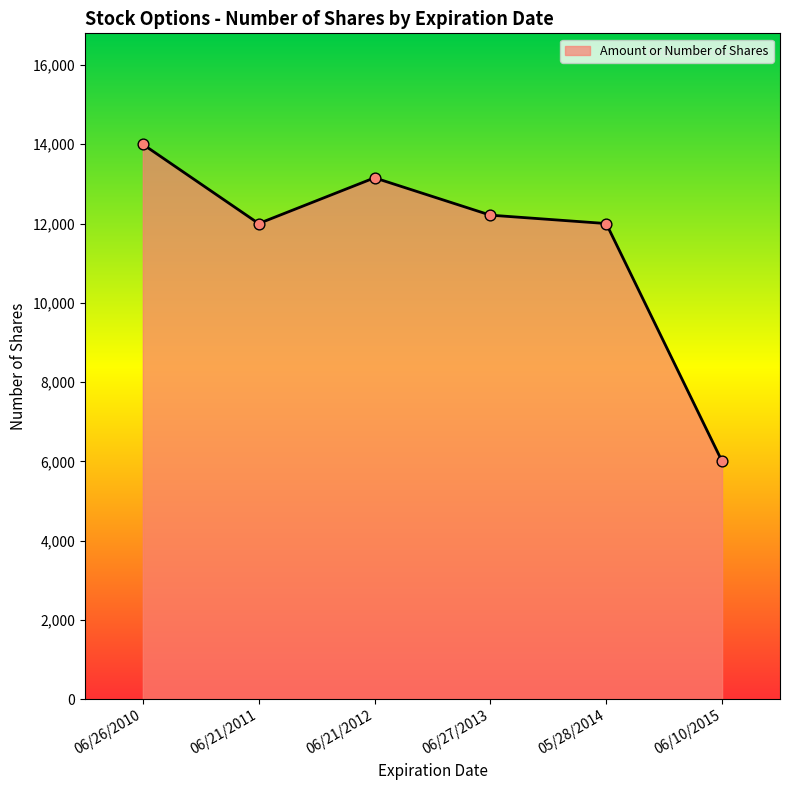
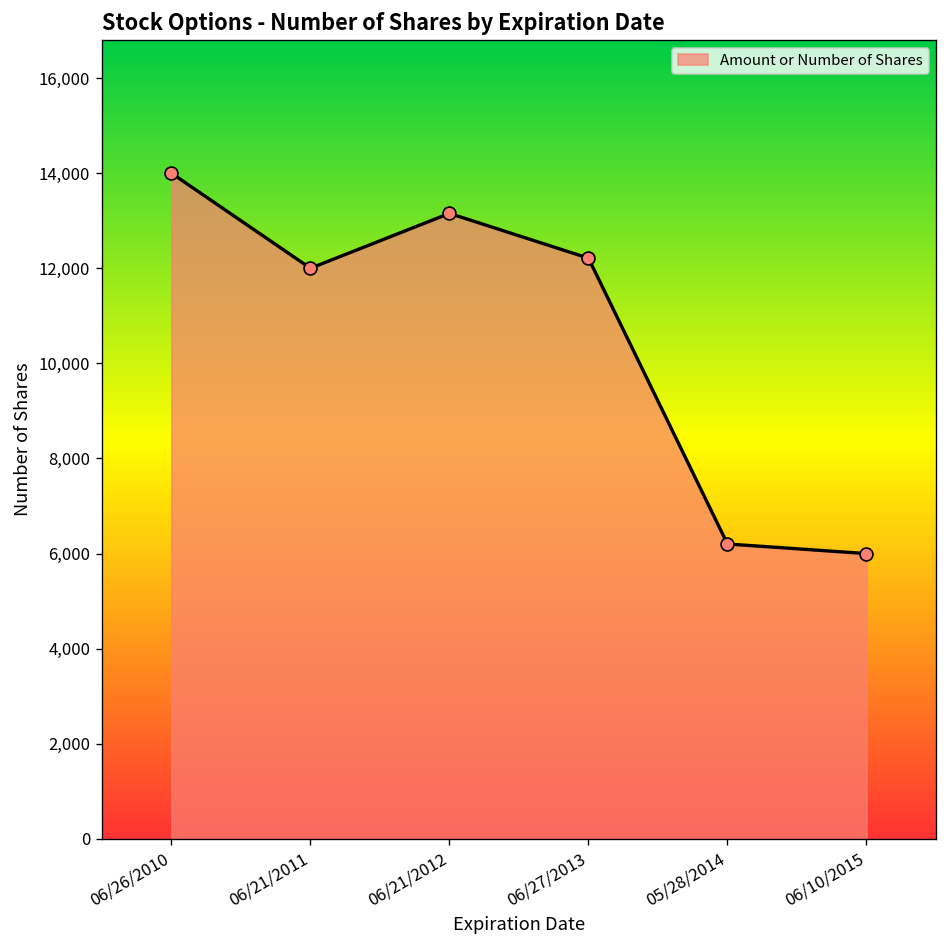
  {
    "06/26/2010": "14,000",
    "06/21/2011": "12,000",
    "06/21/2012": "13,200",
    "06/27/2013": "12,200",
-   "05/28/2014": "12,000",
+   "05/28/2014": "6,200",
    "06/10/2015": "6,000"
  }
